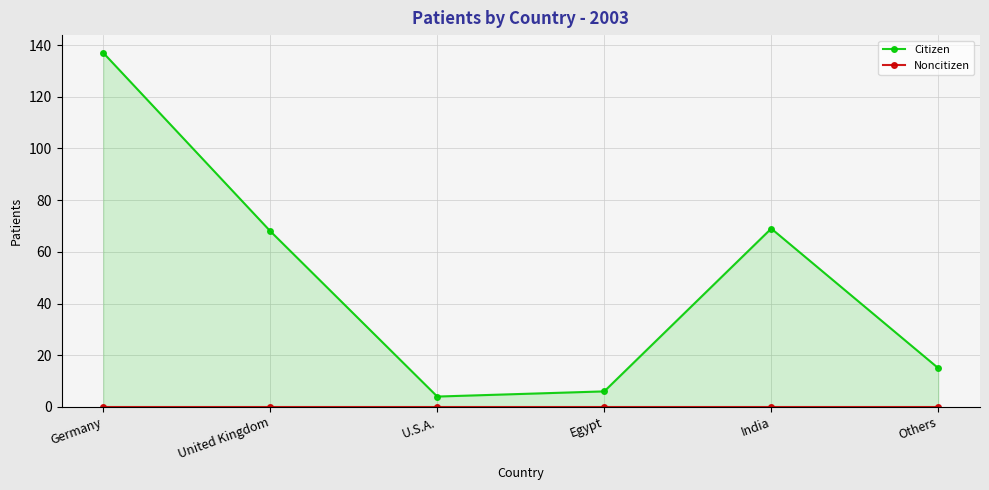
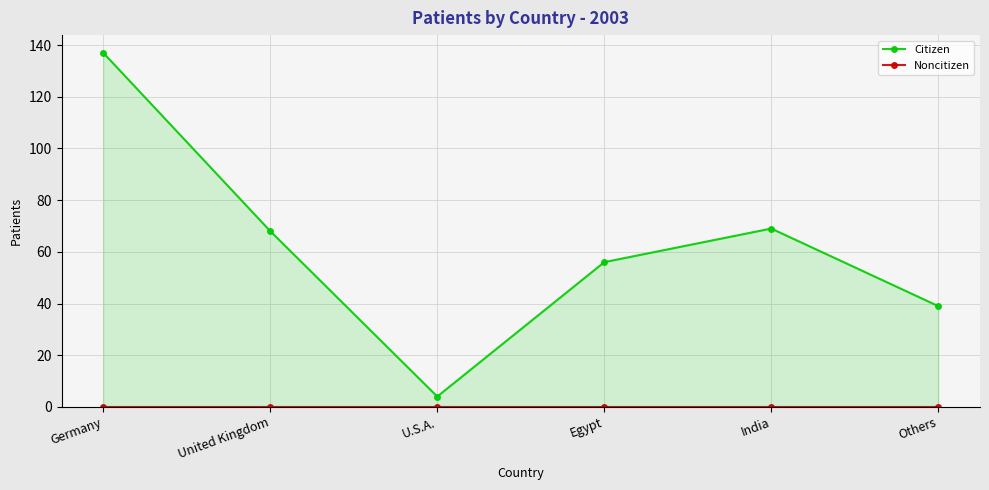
  {
    "Citizen": {
      "Germany": 137,
      "United Kingdom": 68,
      "U.S.A.": 4,
-     "Egypt": 6,
+     "Egypt": 56,
      "India": 69,
-     "Others": 15
+     "Others": 39
    },
    "Noncitizen": {
      "Germany": 0,
      "United Kingdom": 0,
      "U.S.A.": 0,
      "Egypt": 0,
      "India": 0,
      "Others": 0
    }
  }
